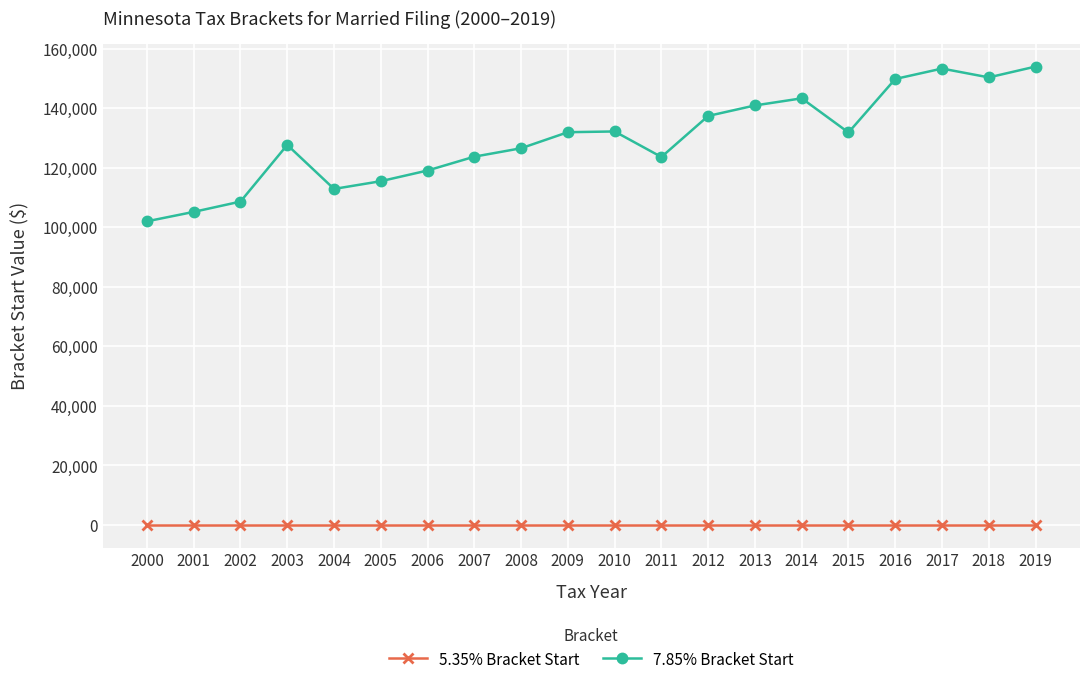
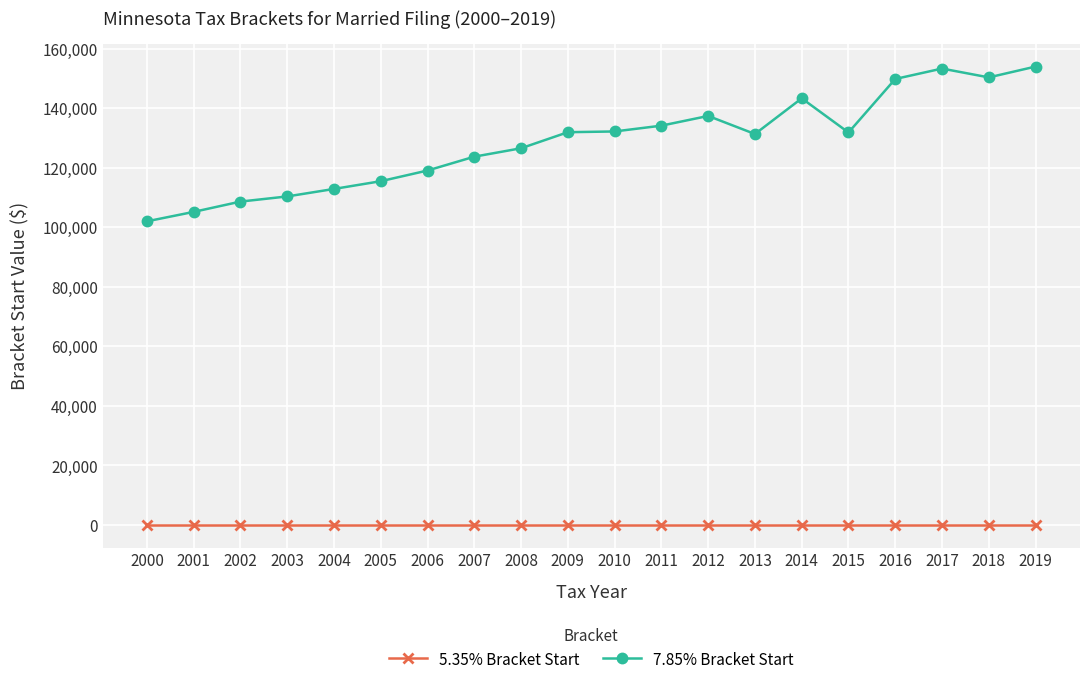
  {
    "5.35% Bracket Start": {
      "2000": "0",
      "2001": "0",
      "2002": "0",
      "2003": "0",
      "2004": "0",
      "2005": "0",
      "2006": "0",
      "2007": "0",
      "2008": "0",
      "2009": "0",
      "2010": "0",
      "2011": "0",
      "2012": "0",
      "2013": "0",
      "2014": "0",
      "2015": "0",
      "2016": "0",
      "2017": "0",
      "2018": "0",
      "2019": "0"
    },
    "7.85% Bracket Start": {
      "2000": "102,000",
      "2001": "105,000",
      "2002": "109,000",
-     "2003": "128,000",
+     "2003": "110,000",
      "2004": "113,000",
      "2005": "116,000",
      "2006": "119,000",
      "2007": "124,000",
      "2008": "127,000",
      "2009": "132,000",
      "2010": "132,000",
-     "2011": "124,000",
+     "2011": "134,000",
      "2012": "137,000",
-     "2013": "141,000",
+     "2013": "131,000",
      "2014": "143,000",
      "2015": "132,000",
      "2016": "150,000",
      "2017": "153,000",
      "2018": "150,000",
      "2019": "154,000"
    }
  }
